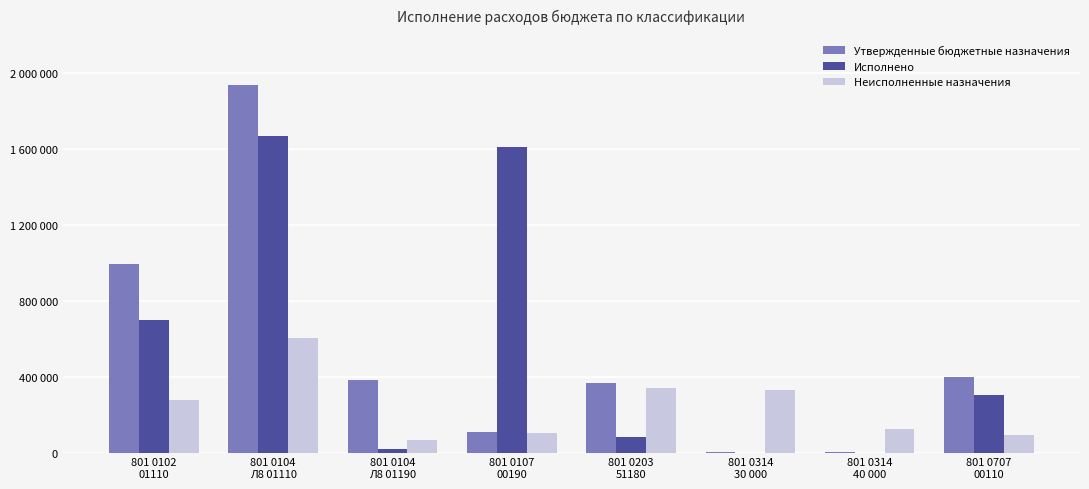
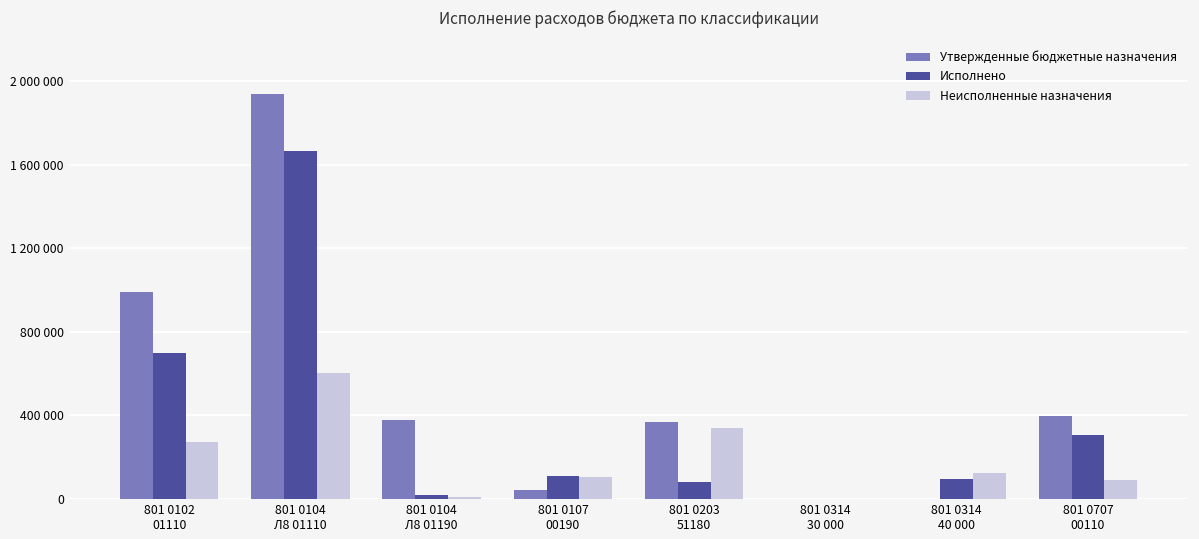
  {
    "Утвержденные бюджетные назначения": {
      "801 0102 01110": 990000,
      "801 0104 Л8 01110": 1940000,
      "801 0104 Л8 01190": 380000,
-     "801 0107 00190": 110000,
+     "801 0107 00190": 40000,
      "801 0203 51180": 370000,
      "801 0707 00110": 400000
    },
    "Исполнено": {
      "801 0102 01110": 700000,
      "801 0104 Л8 01110": 1670000,
      "801 0104 Л8 01190": 20000,
-     "801 0107 00190": 1610000,
+     "801 0107 00190": 110000,
      "801 0203 51180": 80000,
      "801 0314 30 000": 0,
-     "801 0314 40 000": 0,
+     "801 0314 40 000": 90000,
      "801 0707 00110": 310000
    },
    "Неисполненные назначения": {
      "801 0102 01110": 270000,
      "801 0104 Л8 01110": 600000,
-     "801 0104 Л8 01190": 70000,
+     "801 0104 Л8 01190": 10000,
      "801 0107 00190": 100000,
      "801 0203 51180": 340000,
-     "801 0314 30 000": 330000,
+     "801 0314 30 000": 0,
      "801 0314 40 000": 120000,
      "801 0707 00110": 90000
    }
  }
